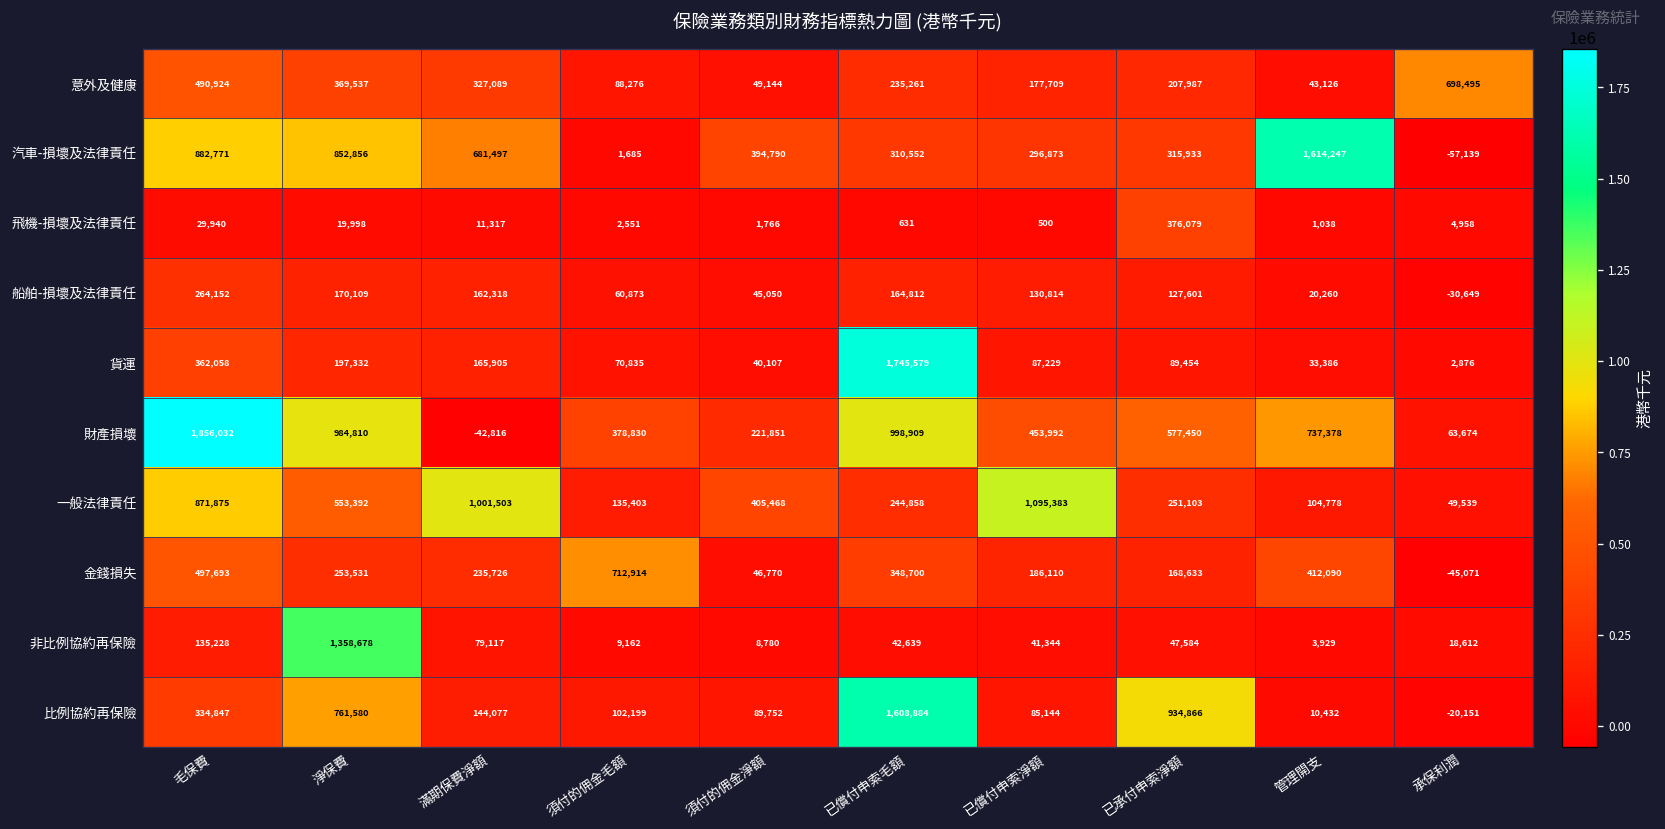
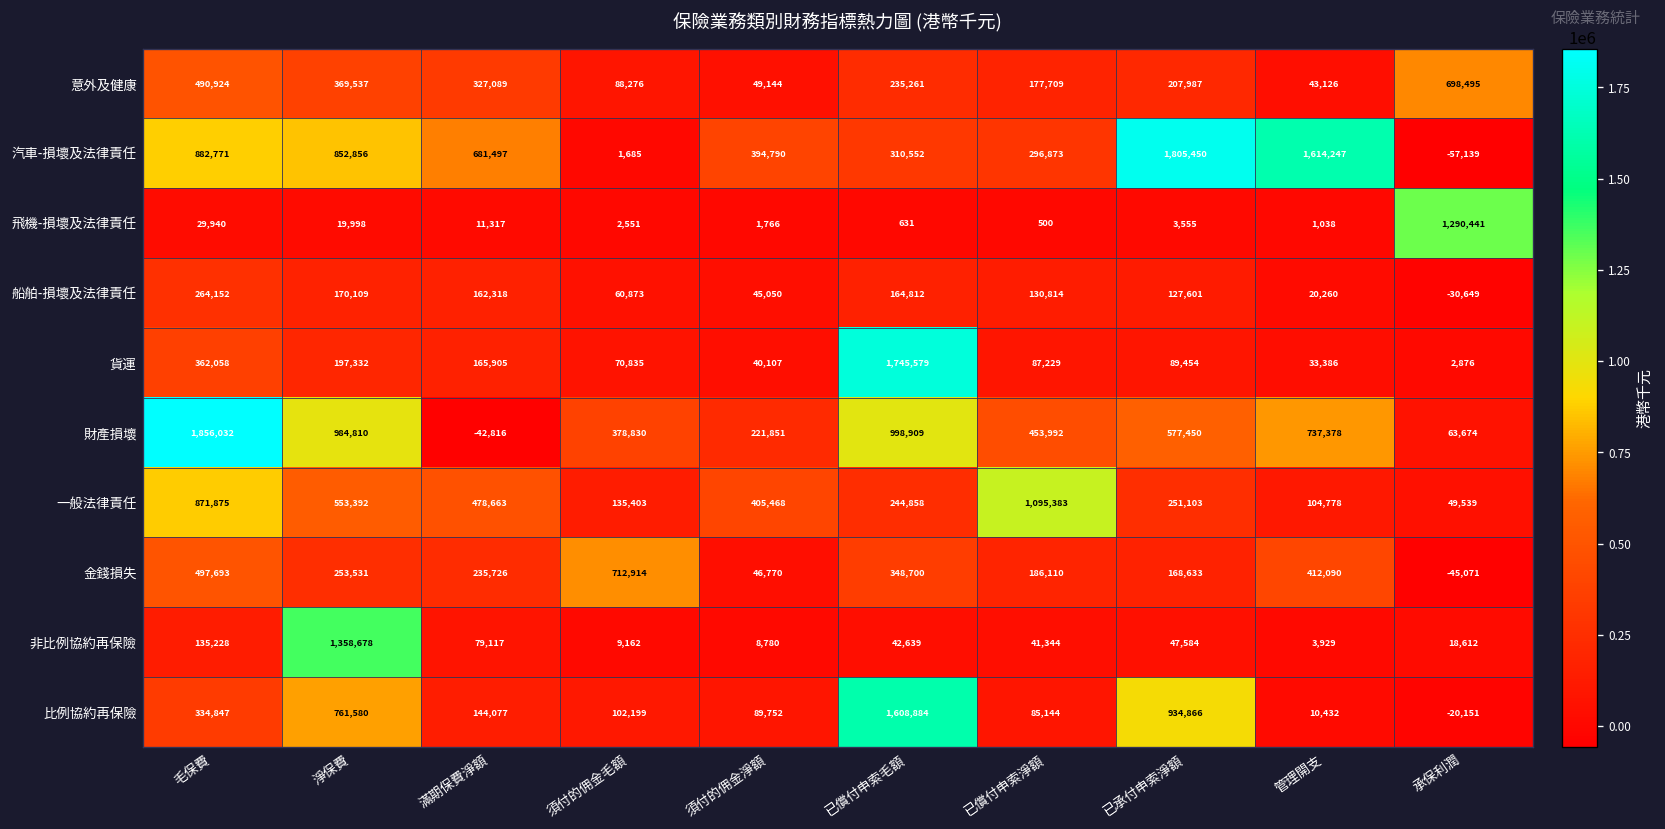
  {
    "意外及健康": {
      "毛保費": "490,924",
      "淨保費": "369,537",
      "滿期保費淨額": "327,089",
      "須付的佣金毛額": "88,276",
      "須付的佣金淨額": "49,144",
      "已償付申索毛額": "235,261",
      "已償付申索淨額": "177,709",
      "已承付申索淨額": "207,987",
      "管理開支": "43,126",
      "承保利潤": "698,495"
    },
    "汽車-損壞及法律責任": {
      "毛保費": "882,771",
      "淨保費": "852,856",
      "滿期保費淨額": "681,497",
      "須付的佣金毛額": "1,685",
      "須付的佣金淨額": "394,790",
      "已償付申索毛額": "310,552",
      "已償付申索淨額": "296,873",
-     "已承付申索淨額": "315,933",
+     "已承付申索淨額": "1,805,450",
      "管理開支": "1,614,247",
      "承保利潤": "-57,139"
    },
    "飛機-損壞及法律責任": {
      "毛保費": "29,940",
      "淨保費": "19,998",
      "滿期保費淨額": "11,317",
      "須付的佣金毛額": "2,551",
      "須付的佣金淨額": "1,766",
      "已償付申索毛額": "631",
      "已償付申索淨額": "500",
-     "已承付申索淨額": "376,079",
+     "已承付申索淨額": "3,555",
      "管理開支": "1,038",
-     "承保利潤": "4,958"
+     "承保利潤": "1,290,441"
    },
    "船舶-損壞及法律責任": {
      "毛保費": "264,152",
      "淨保費": "170,109",
      "滿期保費淨額": "162,318",
      "須付的佣金毛額": "60,873",
      "須付的佣金淨額": "45,050",
      "已償付申索毛額": "164,812",
      "已償付申索淨額": "130,814",
      "已承付申索淨額": "127,601",
      "管理開支": "20,260",
      "承保利潤": "-30,649"
    },
    "貨運": {
      "毛保費": "362,058",
      "淨保費": "197,332",
      "滿期保費淨額": "165,905",
      "須付的佣金毛額": "70,835",
      "須付的佣金淨額": "40,107",
      "已償付申索毛額": "1,745,579",
      "已償付申索淨額": "87,229",
      "已承付申索淨額": "89,454",
      "管理開支": "33,386",
      "承保利潤": "2,876"
    },
    "財產損壞": {
      "毛保費": "1,856,032",
      "淨保費": "984,810",
      "滿期保費淨額": "-42,816",
      "須付的佣金毛額": "378,830",
      "須付的佣金淨額": "221,851",
      "已償付申索毛額": "998,909",
      "已償付申索淨額": "453,992",
      "已承付申索淨額": "577,450",
      "管理開支": "737,378",
      "承保利潤": "63,674"
    },
    "一般法律責任": {
      "毛保費": "871,875",
      "淨保費": "553,392",
-     "滿期保費淨額": "1,001,503",
+     "滿期保費淨額": "478,663",
      "須付的佣金毛額": "135,403",
      "須付的佣金淨額": "405,468",
      "已償付申索毛額": "244,858",
      "已償付申索淨額": "1,095,383",
      "已承付申索淨額": "251,103",
      "管理開支": "104,778",
      "承保利潤": "49,539"
    },
    "金錢損失": {
      "毛保費": "497,693",
      "淨保費": "253,531",
      "滿期保費淨額": "235,726",
      "須付的佣金毛額": "712,914",
      "須付的佣金淨額": "46,770",
      "已償付申索毛額": "348,700",
      "已償付申索淨額": "186,110",
      "已承付申索淨額": "168,633",
      "管理開支": "412,090",
      "承保利潤": "-45,071"
    },
    "非比例協約再保險": {
      "毛保費": "135,228",
      "淨保費": "1,358,678",
      "滿期保費淨額": "79,117",
      "須付的佣金毛額": "9,162",
      "須付的佣金淨額": "8,780",
      "已償付申索毛額": "42,639",
      "已償付申索淨額": "41,344",
      "已承付申索淨額": "47,584",
      "管理開支": "3,929",
      "承保利潤": "18,612"
    },
    "比例協約再保險": {
      "毛保費": "334,847",
      "淨保費": "761,580",
      "滿期保費淨額": "144,077",
      "須付的佣金毛額": "102,199",
      "須付的佣金淨額": "89,752",
      "已償付申索毛額": "1,608,884",
      "已償付申索淨額": "85,144",
      "已承付申索淨額": "934,866",
      "管理開支": "10,432",
      "承保利潤": "-20,151"
    }
  }
